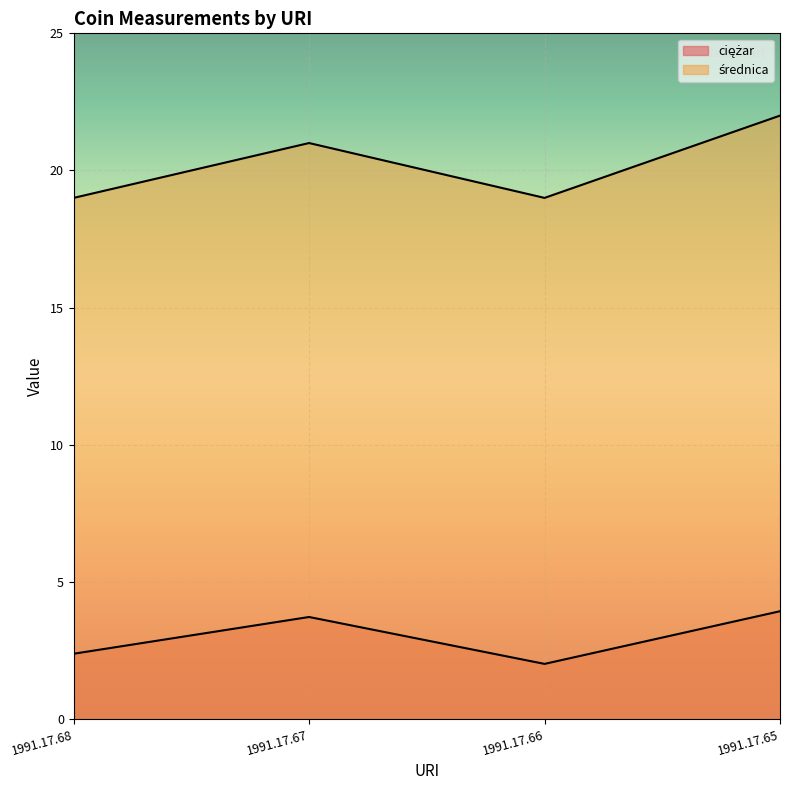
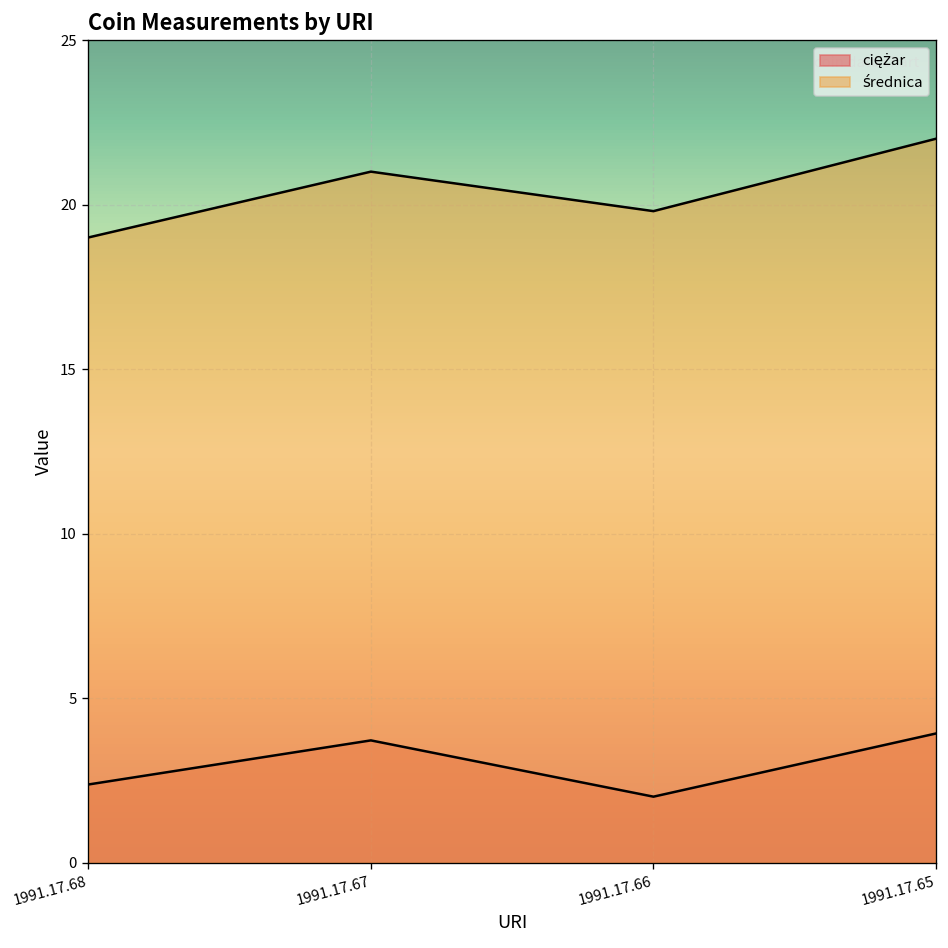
  {
    "ciężar": {
      "1991.17.68": 2.4,
      "1991.17.67": 3.7,
      "1991.17.66": 2.0,
      "1991.17.65": 3.9
    },
    "średnica": {
      "1991.17.68": 19.0,
      "1991.17.67": 21.0,
-     "1991.17.66": 19.0,
+     "1991.17.66": 19.8,
      "1991.17.65": 22.0
    }
  }
